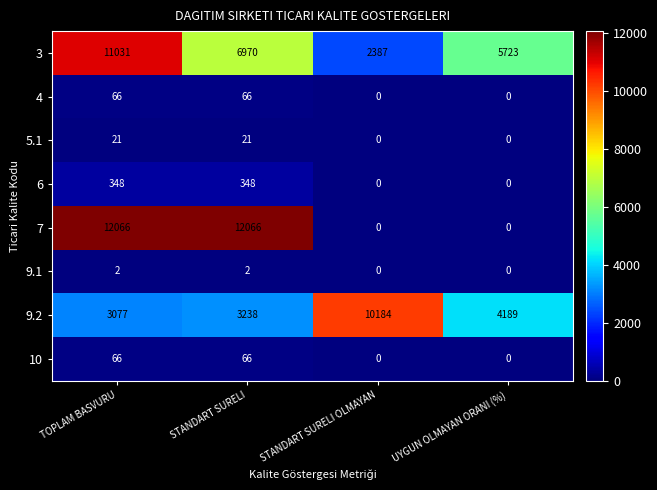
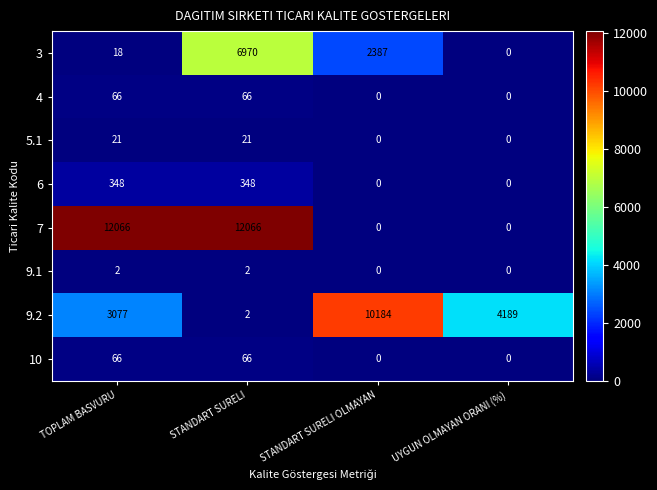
  {
    "3": {
-     "TOPLAM BASVURU": 11031,
+     "TOPLAM BASVURU": 18,
      "STANDART SURELI": 6970,
      "STANDART SURELI OLMAYAN": 2387,
-     "UYGUN OLMAYAN ORANI (%)": 5723
+     "UYGUN OLMAYAN ORANI (%)": 0
    },
    "4": {
      "TOPLAM BASVURU": 66,
      "STANDART SURELI": 66,
      "STANDART SURELI OLMAYAN": 0,
      "UYGUN OLMAYAN ORANI (%)": 0
    },
    "5.1": {
      "TOPLAM BASVURU": 21,
      "STANDART SURELI": 21,
      "STANDART SURELI OLMAYAN": 0,
      "UYGUN OLMAYAN ORANI (%)": 0
    },
    "6": {
      "TOPLAM BASVURU": 348,
      "STANDART SURELI": 348,
      "STANDART SURELI OLMAYAN": 0,
      "UYGUN OLMAYAN ORANI (%)": 0
    },
    "7": {
      "TOPLAM BASVURU": 12066,
      "STANDART SURELI": 12066,
      "STANDART SURELI OLMAYAN": 0,
      "UYGUN OLMAYAN ORANI (%)": 0
    },
    "9.1": {
      "TOPLAM BASVURU": 2,
      "STANDART SURELI": 2,
      "STANDART SURELI OLMAYAN": 0,
      "UYGUN OLMAYAN ORANI (%)": 0
    },
    "9.2": {
      "TOPLAM BASVURU": 3077,
-     "STANDART SURELI": 3238,
+     "STANDART SURELI": 2,
      "STANDART SURELI OLMAYAN": 10184,
      "UYGUN OLMAYAN ORANI (%)": 4189
    },
    "10": {
      "TOPLAM BASVURU": 66,
      "STANDART SURELI": 66,
      "STANDART SURELI OLMAYAN": 0,
      "UYGUN OLMAYAN ORANI (%)": 0
    }
  }
